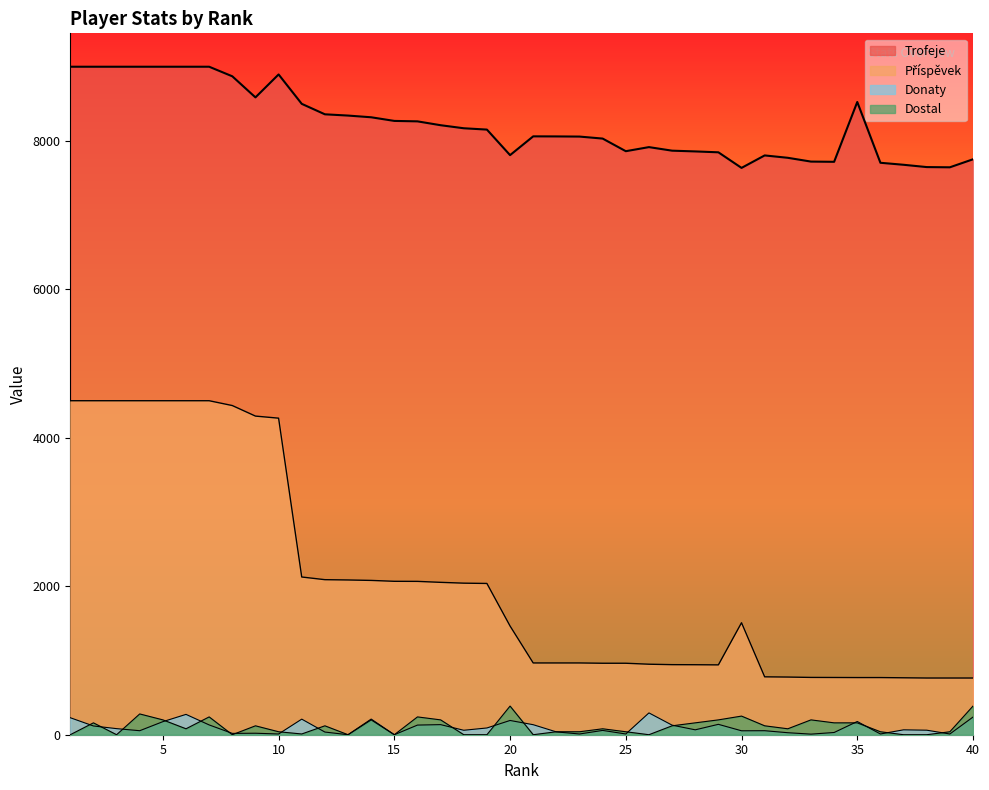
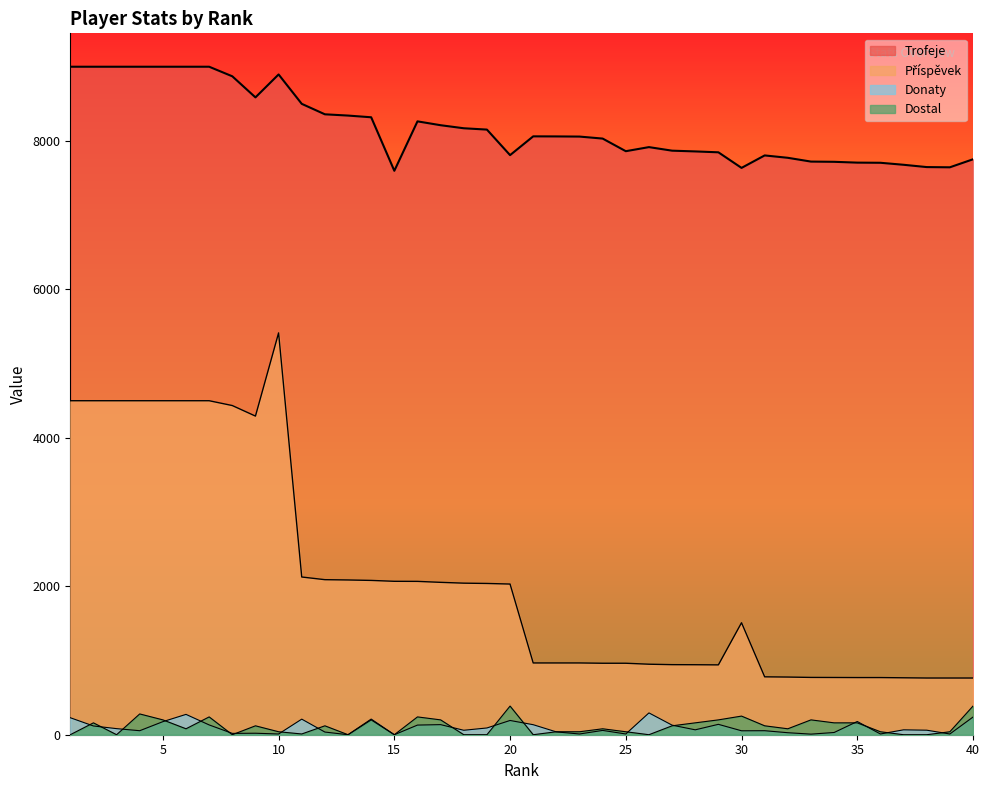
  {
    "Trofeje": {
      "5": 9000,
      "10": 8900,
-     "15": 8300,
+     "15": 7600,
      "20": 7800,
      "25": 7900,
      "30": 7600,
-     "35": 8500,
+     "35": 7700,
      "40": 7800
    },
    "Příspěvek": {
      "5": 4500,
-     "10": 4300,
+     "10": 5400,
      "15": 2100,
-     "20": 1500,
+     "20": 2000,
      "25": 1000,
      "30": 1500,
      "35": 800,
      "40": 800
    },
    "Donaty": {
      "20": 200,
      "30": 100,
      "40": 200
    },
    "Dostal": {
      "20": 400,
      "30": 300,
      "40": 400
    }
  }
